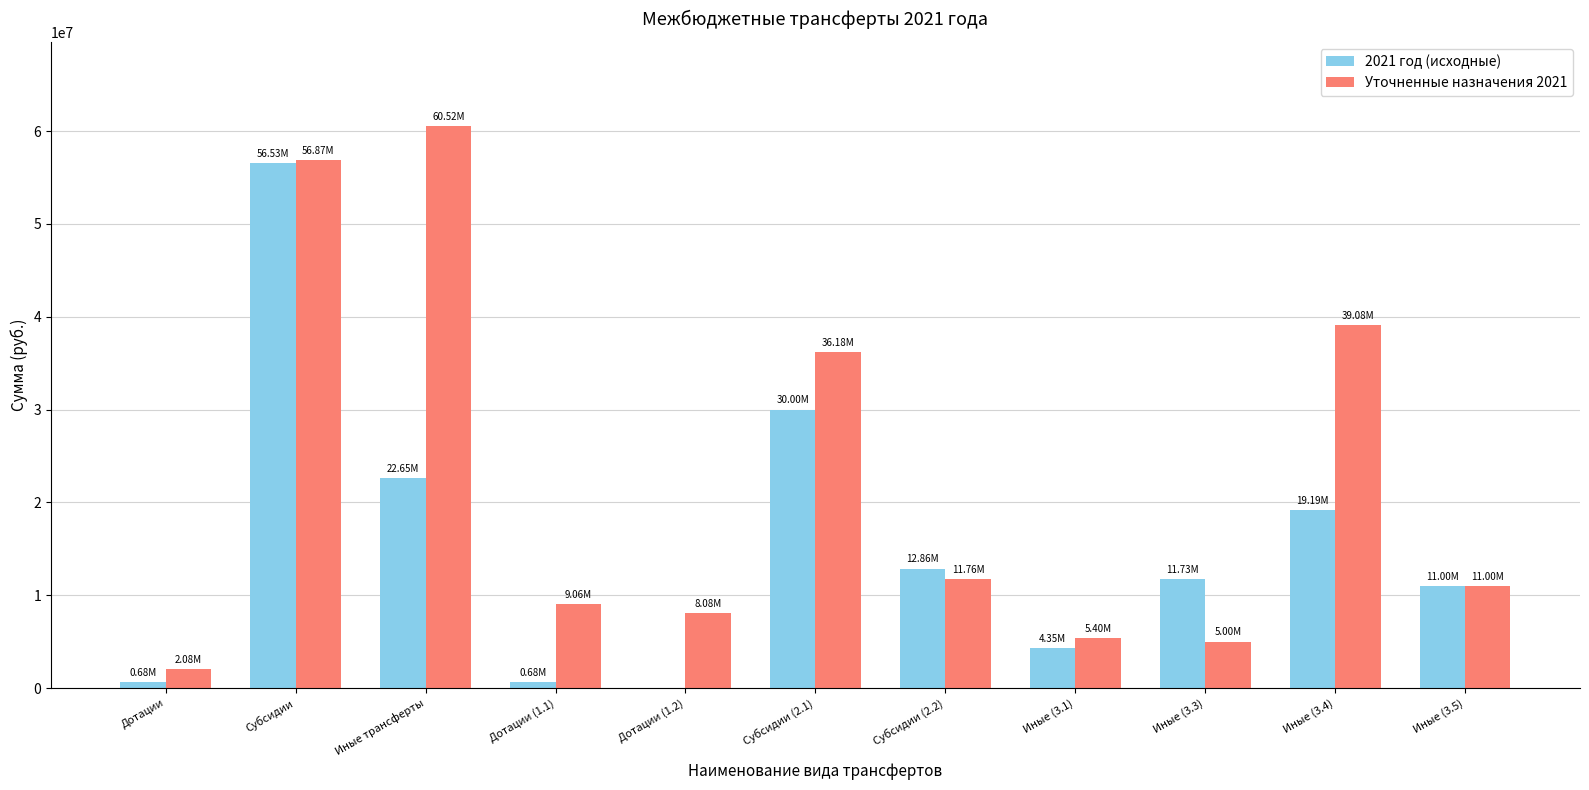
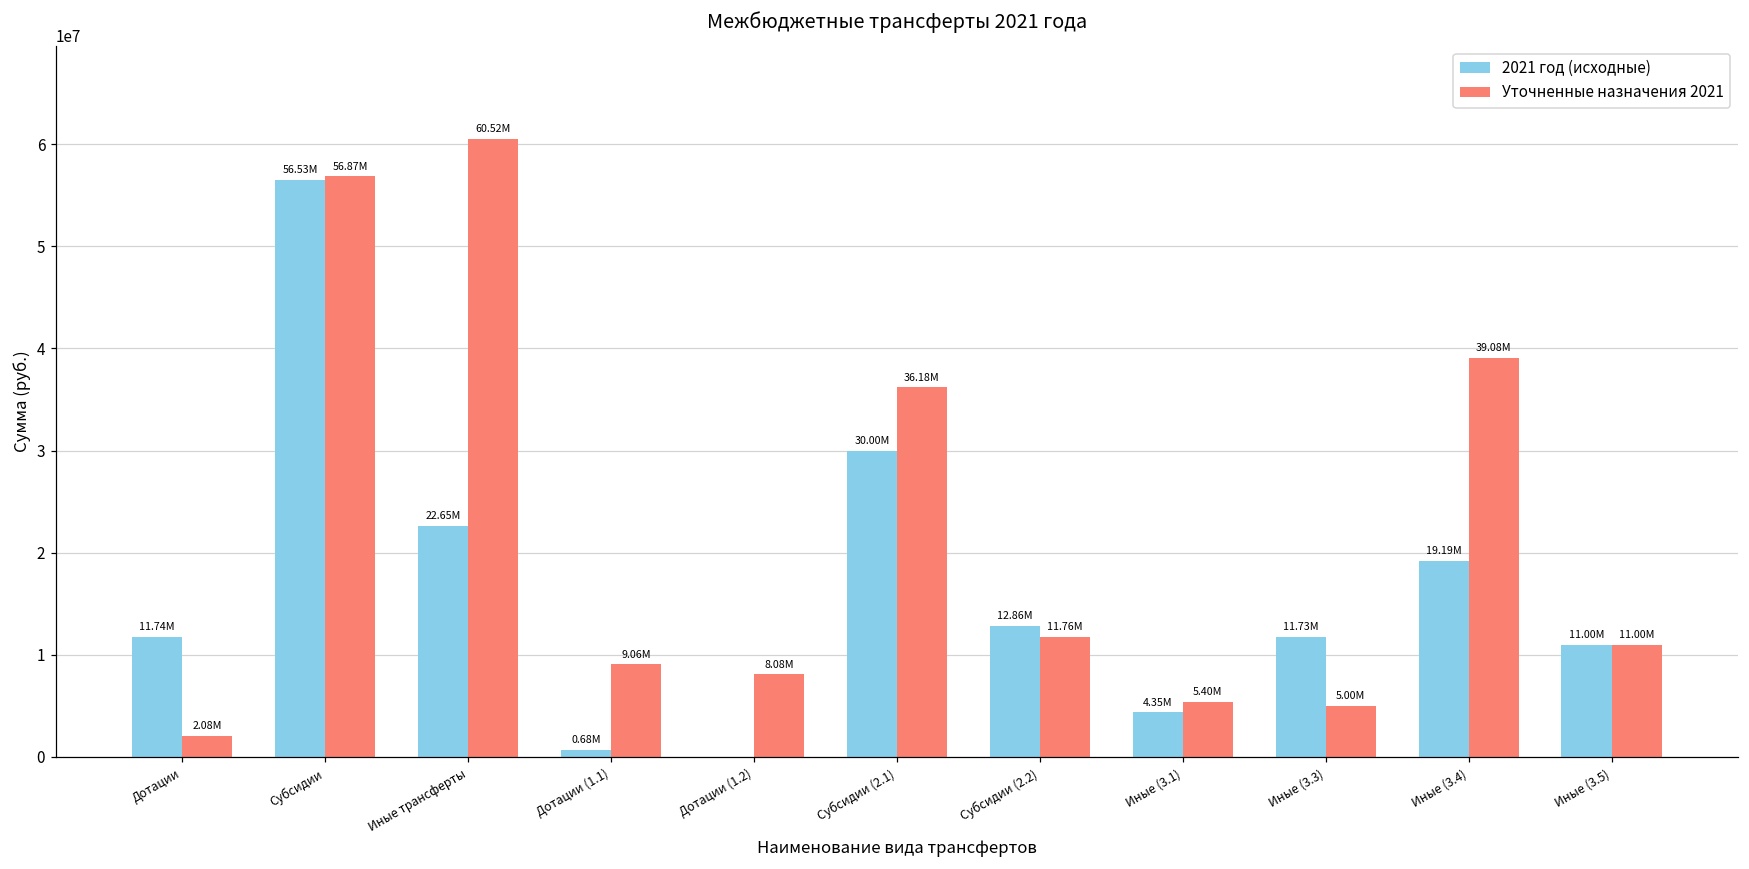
  {
    "2021 год (исходные)": {
-     "Дотации": "0.68M",
+     "Дотации": "11.74M",
      "Субсидии": "56.53M",
      "Иные трансферты": "22.65M",
      "Дотации (1.1)": "0.68M",
      "Субсидии (2.1)": "30.00M",
      "Субсидии (2.2)": "12.86M",
      "Иные (3.1)": "4.35M",
      "Иные (3.3)": "11.73M",
      "Иные (3.4)": "19.19M",
      "Иные (3.5)": "11.00M"
    },
    "Уточненные назначения 2021": {
      "Дотации": "2.08M",
      "Субсидии": "56.87M",
      "Иные трансферты": "60.52M",
      "Дотации (1.1)": "9.06M",
      "Дотации (1.2)": "8.08M",
      "Субсидии (2.1)": "36.18M",
      "Субсидии (2.2)": "11.76M",
      "Иные (3.1)": "5.40M",
      "Иные (3.3)": "5.00M",
      "Иные (3.4)": "39.08M",
      "Иные (3.5)": "11.00M"
    }
  }
